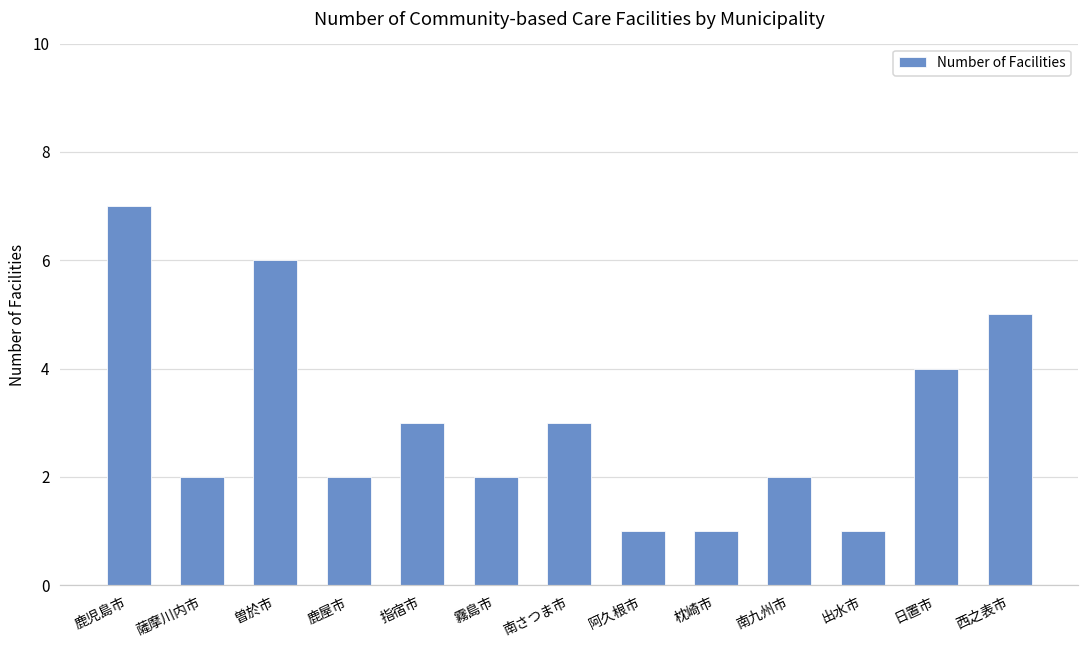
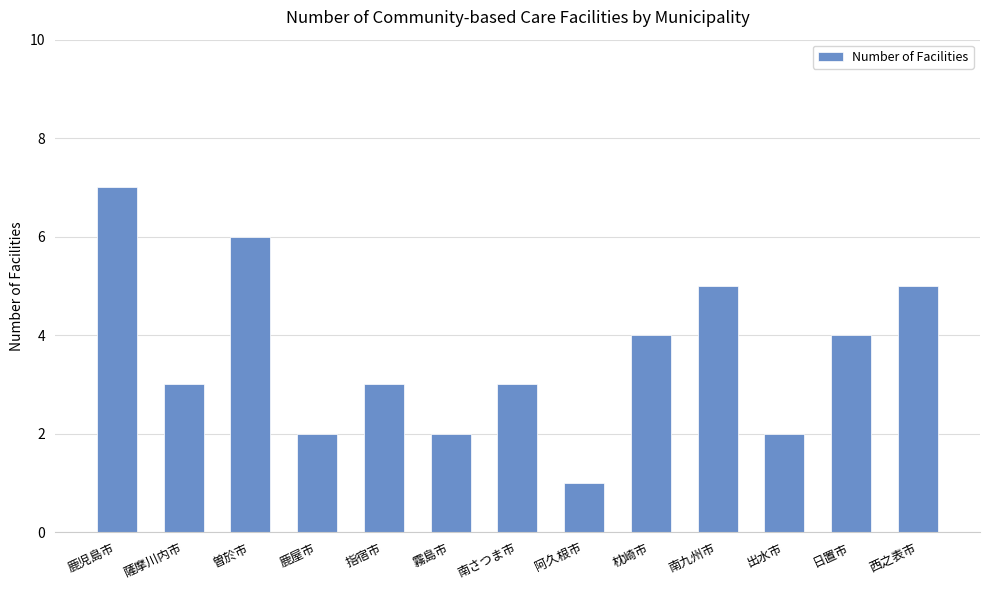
  {
    "鹿児島市": 7,
-   "薩摩川内市": 2,
+   "薩摩川内市": 3,
    "曽於市": 6,
    "鹿屋市": 2,
    "指宿市": 3,
    "霧島市": 2,
    "南さつま市": 3,
    "阿久根市": 1,
-   "枕崎市": 1,
-   "南九州市": 2,
-   "出水市": 1,
+   "枕崎市": 4,
+   "南九州市": 5,
+   "出水市": 2,
    "日置市": 4,
    "西之表市": 5
  }
